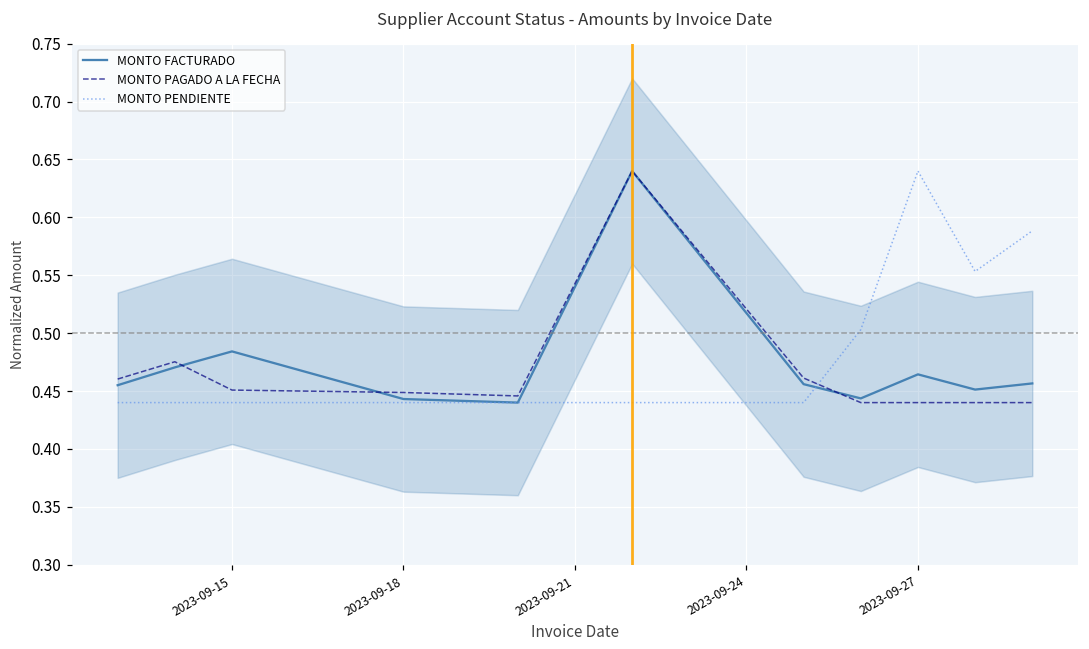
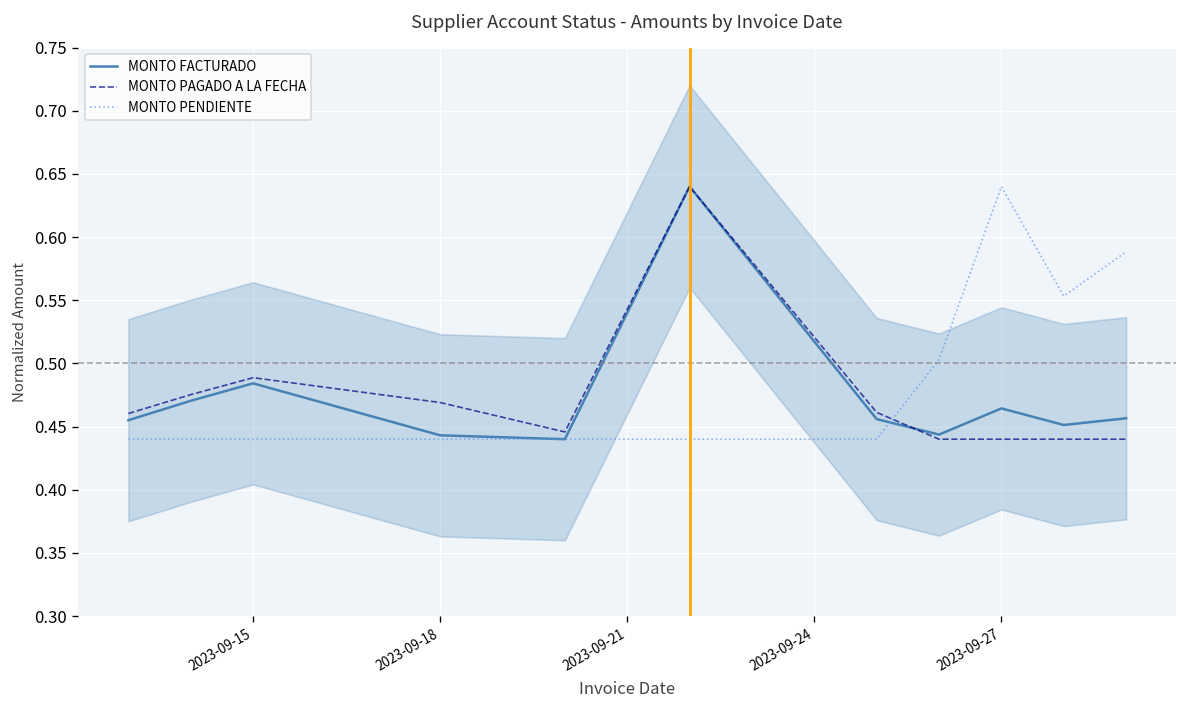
  {
    "MONTO PAGADO A LA FECHA": {
-     "2023-09-15": 0.451,
-     "2023-09-18": 0.449,
+     "2023-09-15": 0.489,
+     "2023-09-18": 0.469,
      "2023-09-27": 0.440
    },
    "MONTO PENDIENTE": {
      "2023-09-15": 0.440,
      "2023-09-18": 0.440,
      "2023-09-27": 0.640
    }
  }
